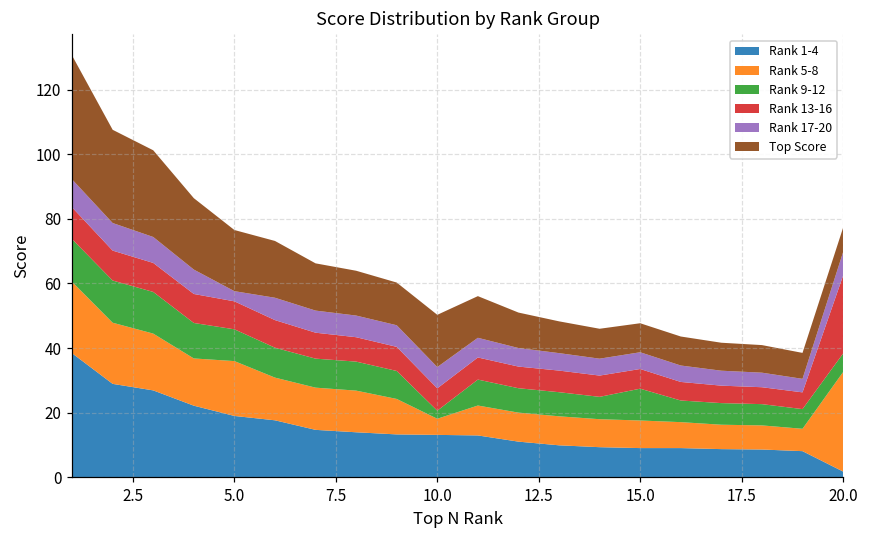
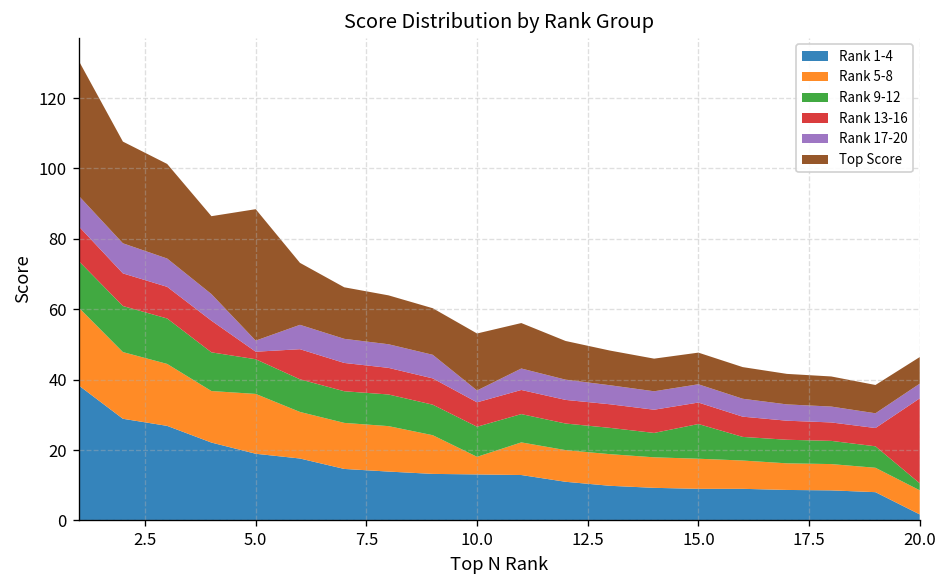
  {
    "Rank 1-4": {
      "5.0": 19,
      "10.0": 13,
      "15.0": 9,
      "20.0": 2
    },
    "Rank 5-8": {
      "5.0": 17,
      "10.0": 5,
      "15.0": 9,
-     "20.0": 31
+     "20.0": 7
    },
    "Rank 9-12": {
      "5.0": 10,
-     "10.0": 3,
+     "10.0": 9,
      "15.0": 10,
-     "20.0": 6
+     "20.0": 2
    },
    "Rank 13-16": {
-     "5.0": 9,
+     "5.0": 2,
      "10.0": 7,
      "15.0": 6,
      "20.0": 24
    },
    "Rank 17-20": {
      "5.0": 3,
-     "10.0": 7,
+     "10.0": 3,
      "15.0": 5,
-     "20.0": 7
+     "20.0": 4
    },
    "Top Score": {
-     "5.0": 19,
+     "5.0": 37,
      "10.0": 16,
      "15.0": 9,
      "20.0": 8
    }
  }
